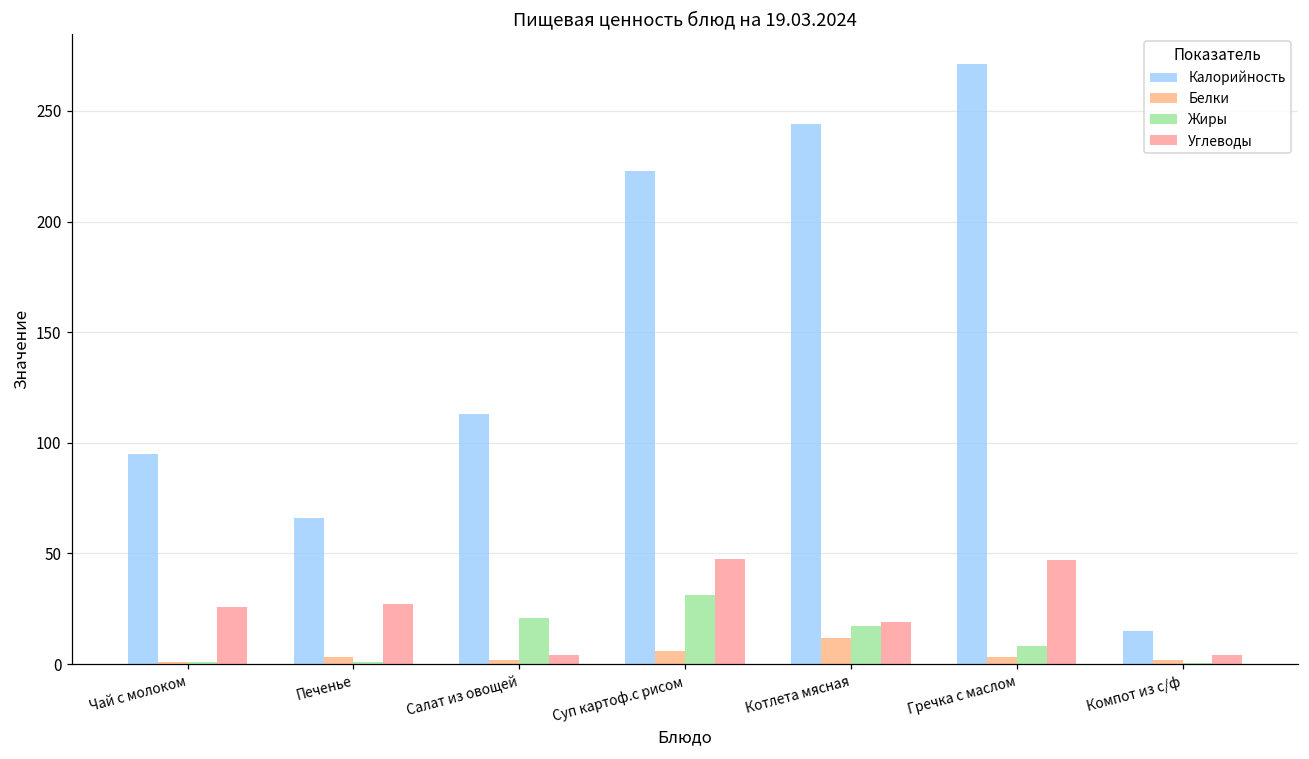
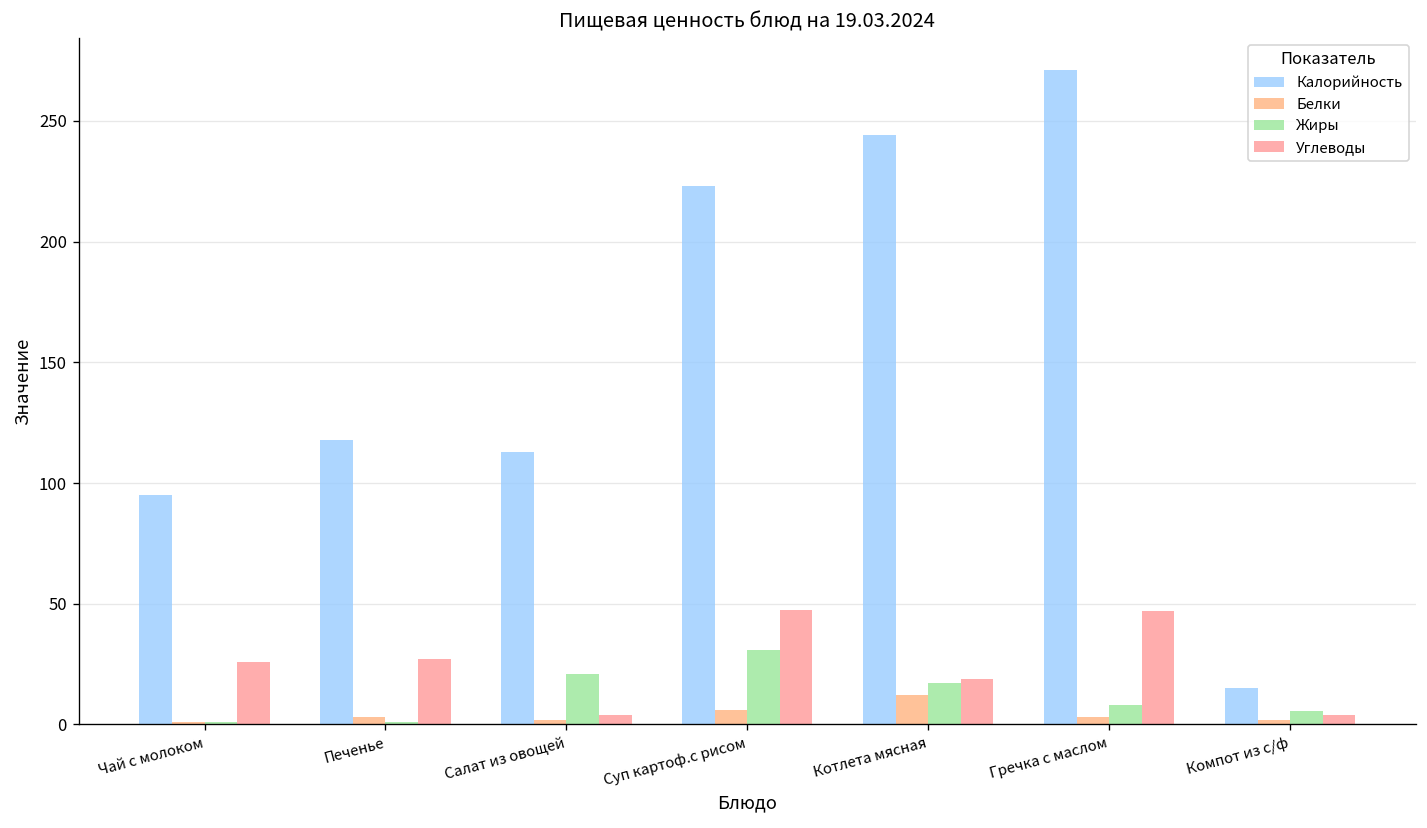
  {
    "Калорийность": {
      "Чай с молоком": 95,
-     "Печенье": 66,
+     "Печенье": 118,
      "Салат из овощей": 113,
      "Суп картоф.с рисом": 223,
      "Котлета мясная": 244,
      "Гречка с маслом": 271,
      "Компот из с/ф": 15
    },
    "Жиры": {
      "Салат из овощей": 21,
      "Суп картоф.с рисом": 31,
      "Котлета мясная": 17,
      "Гречка с маслом": 8,
-     "Компот из с/ф": 0
+     "Компот из с/ф": 6
    }
  }
